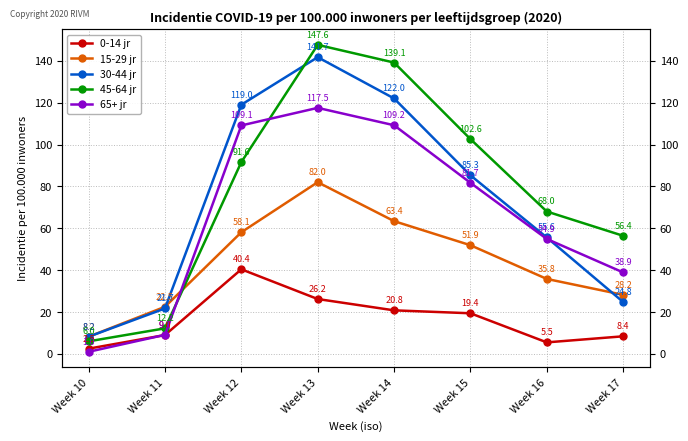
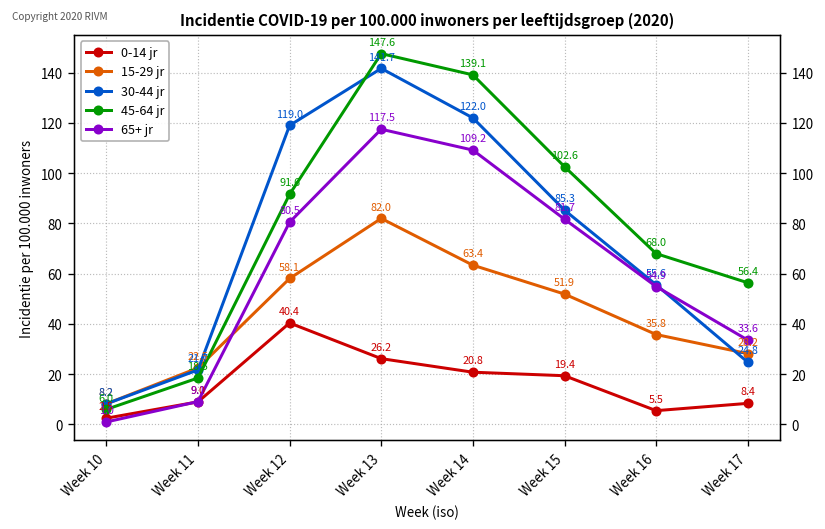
  {
    "0-14 jr": {
      "Week 12": 40.4,
      "Week 13": 26.2,
      "Week 14": 20.8,
      "Week 15": 19.4,
      "Week 16": 5.5,
      "Week 17": 8.4
    },
    "15-29 jr": {
      "Week 12": 58.1,
      "Week 13": 82.0,
      "Week 14": 63.4,
      "Week 15": 51.9,
      "Week 16": 35.8
    },
    "30-44 jr": {
      "Week 12": 119.0,
      "Week 14": 122.0
    },
    "45-64 jr": {
-     "Week 11": 12.2,
+     "Week 11": 18.5,
      "Week 12": 91.6,
      "Week 13": 147.6,
      "Week 14": 139.1,
      "Week 15": 102.6,
      "Week 16": 68.0,
      "Week 17": 56.4
    },
    "65+ jr": {
-     "Week 12": 109.1,
+     "Week 12": 80.5,
      "Week 13": 117.5,
      "Week 14": 109.2,
-     "Week 17": 38.9
+     "Week 17": 33.6
    }
  }
